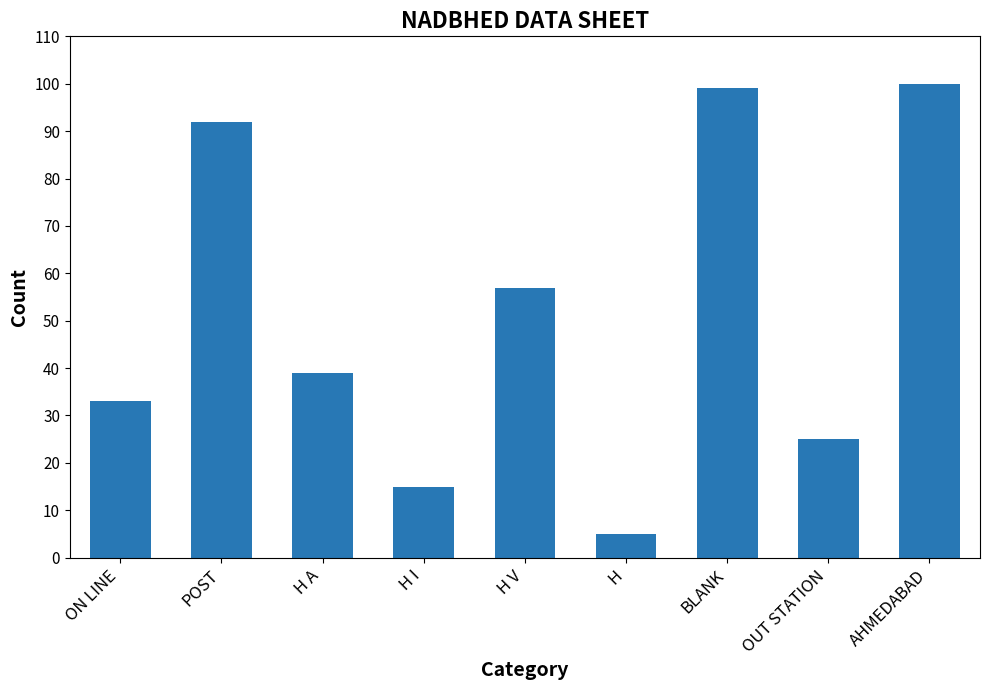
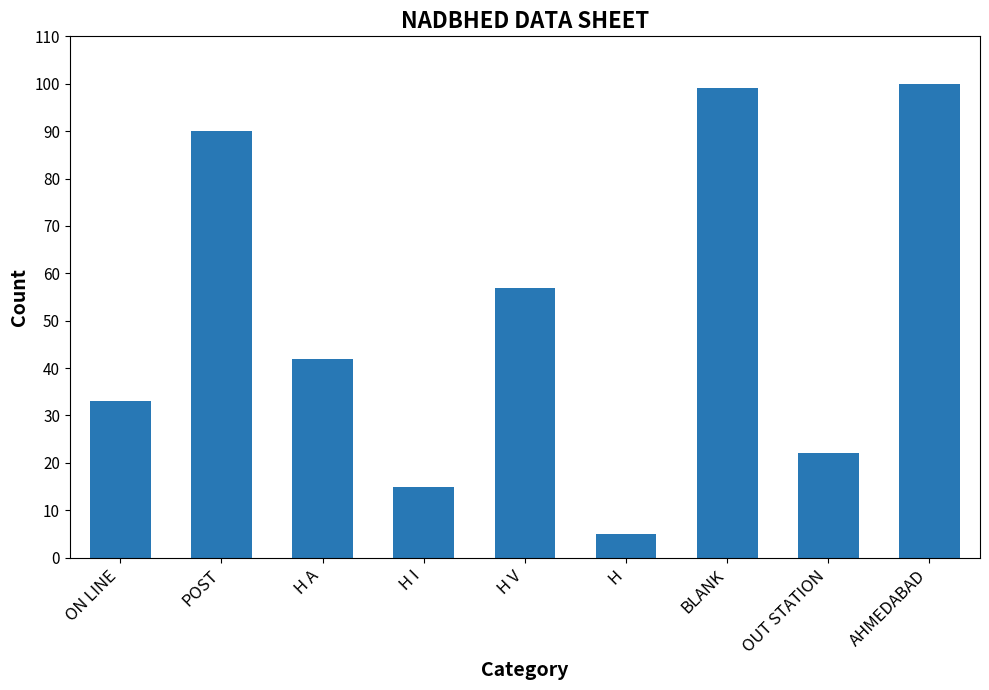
  {
    "ON LINE": 33,
-   "POST": 92,
-   "H A": 39,
+   "POST": 90,
+   "H A": 42,
    "H I": 15,
    "H V": 57,
    "H": 5,
    "BLANK": 99,
-   "OUT STATION": 25,
+   "OUT STATION": 22,
    "AHMEDABAD": 100
  }
